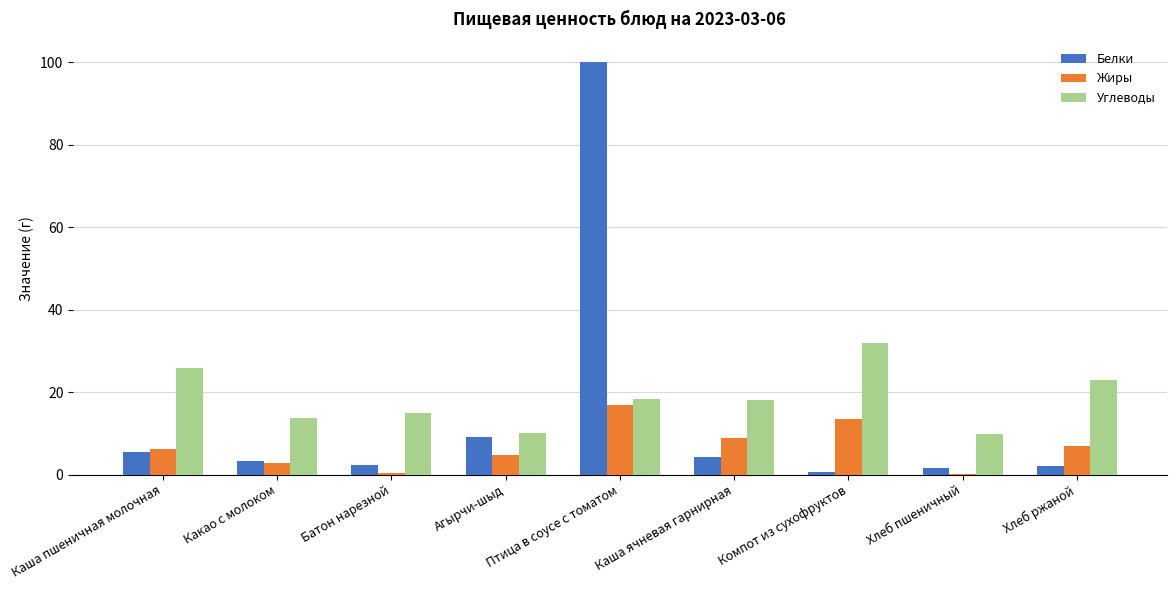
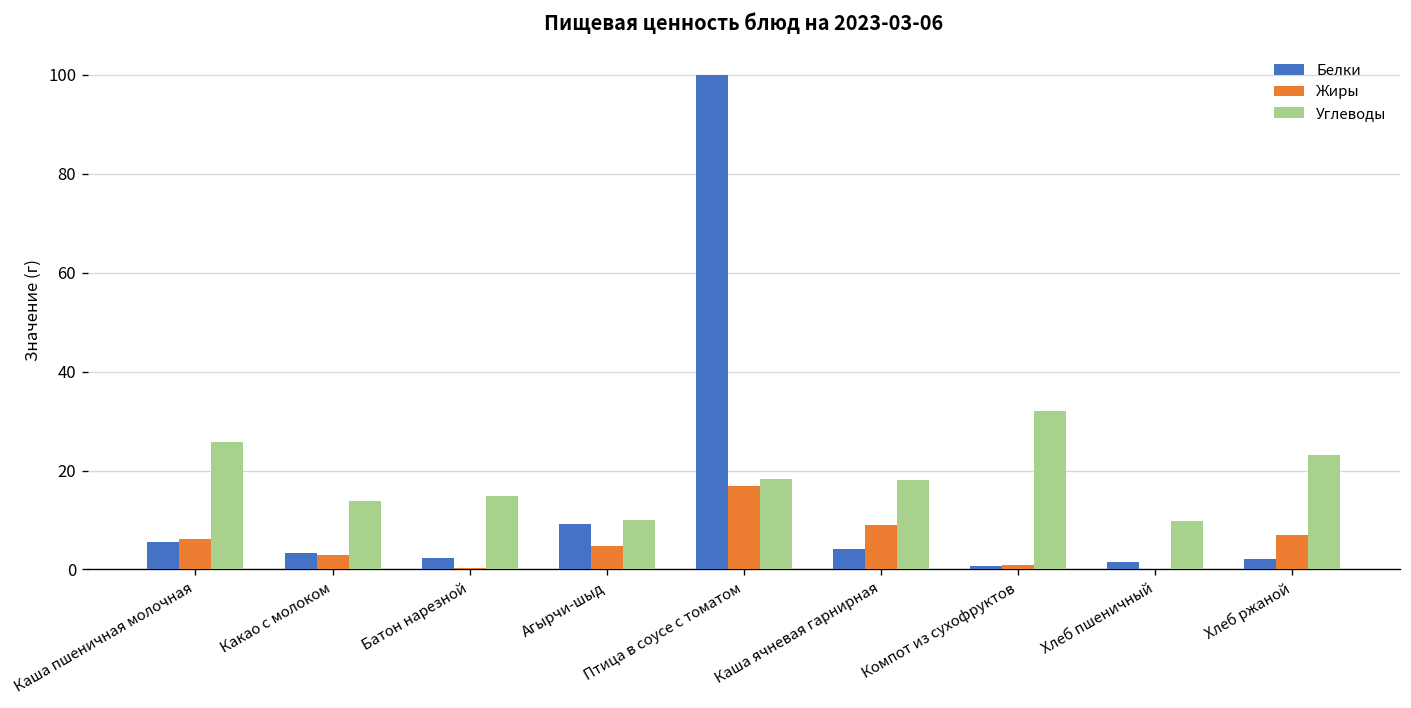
  {
    "Белки": {
      "Каша пшеничная молочная": 5,
      "Какао с молоком": 3,
      "Батон нарезной": 2,
      "Агырчи-шыд": 9,
      "Птица в соусе с томатом": 100,
      "Каша ячневая гарнирная": 4,
      "Компот из сухофруктов": 1,
      "Хлеб пшеничный": 2,
      "Хлеб ржаной": 2
    },
    "Жиры": {
      "Каша пшеничная молочная": 6,
      "Какао с молоком": 3,
      "Агырчи-шыд": 5,
      "Птица в соусе с томатом": 17,
      "Каша ячневая гарнирная": 9,
-     "Компот из сухофруктов": 13,
+     "Компот из сухофруктов": 1,
      "Хлеб ржаной": 7
    },
    "Углеводы": {
      "Каша пшеничная молочная": 26,
      "Какао с молоком": 14,
      "Батон нарезной": 15,
      "Агырчи-шыд": 10,
      "Птица в соусе с томатом": 18,
      "Каша ячневая гарнирная": 18,
      "Компот из сухофруктов": 32,
      "Хлеб пшеничный": 10,
      "Хлеб ржаной": 23
    }
  }
